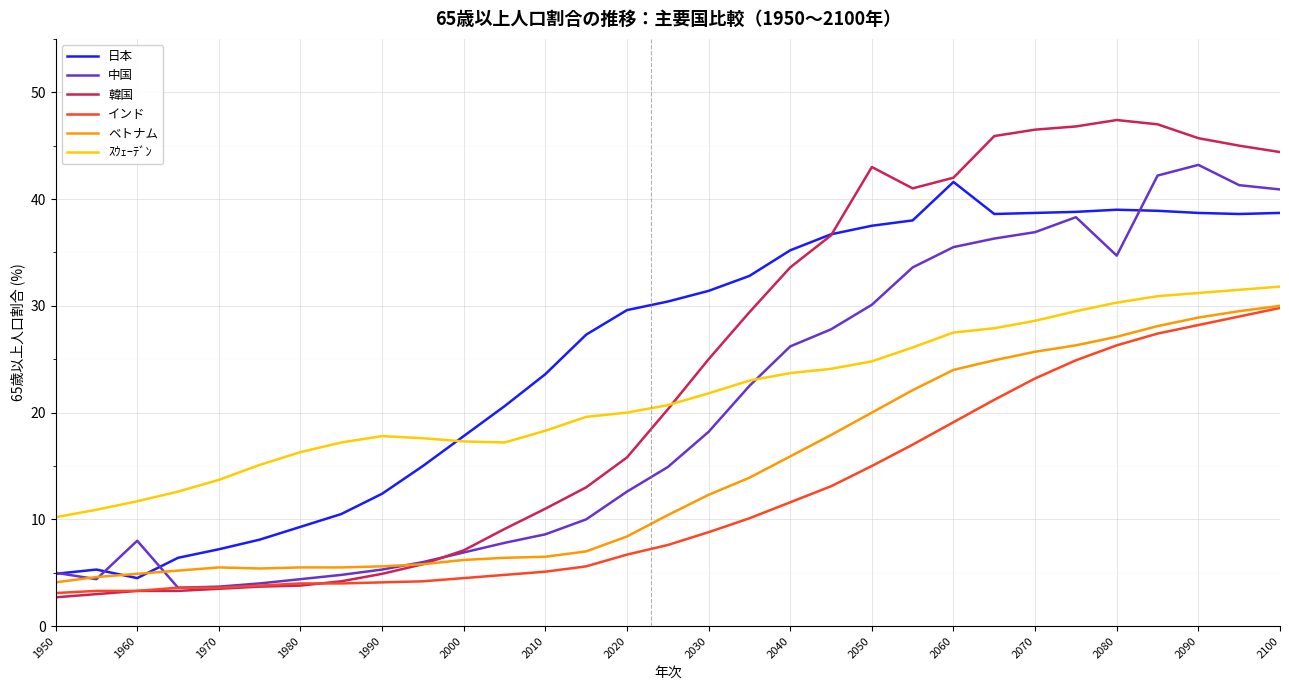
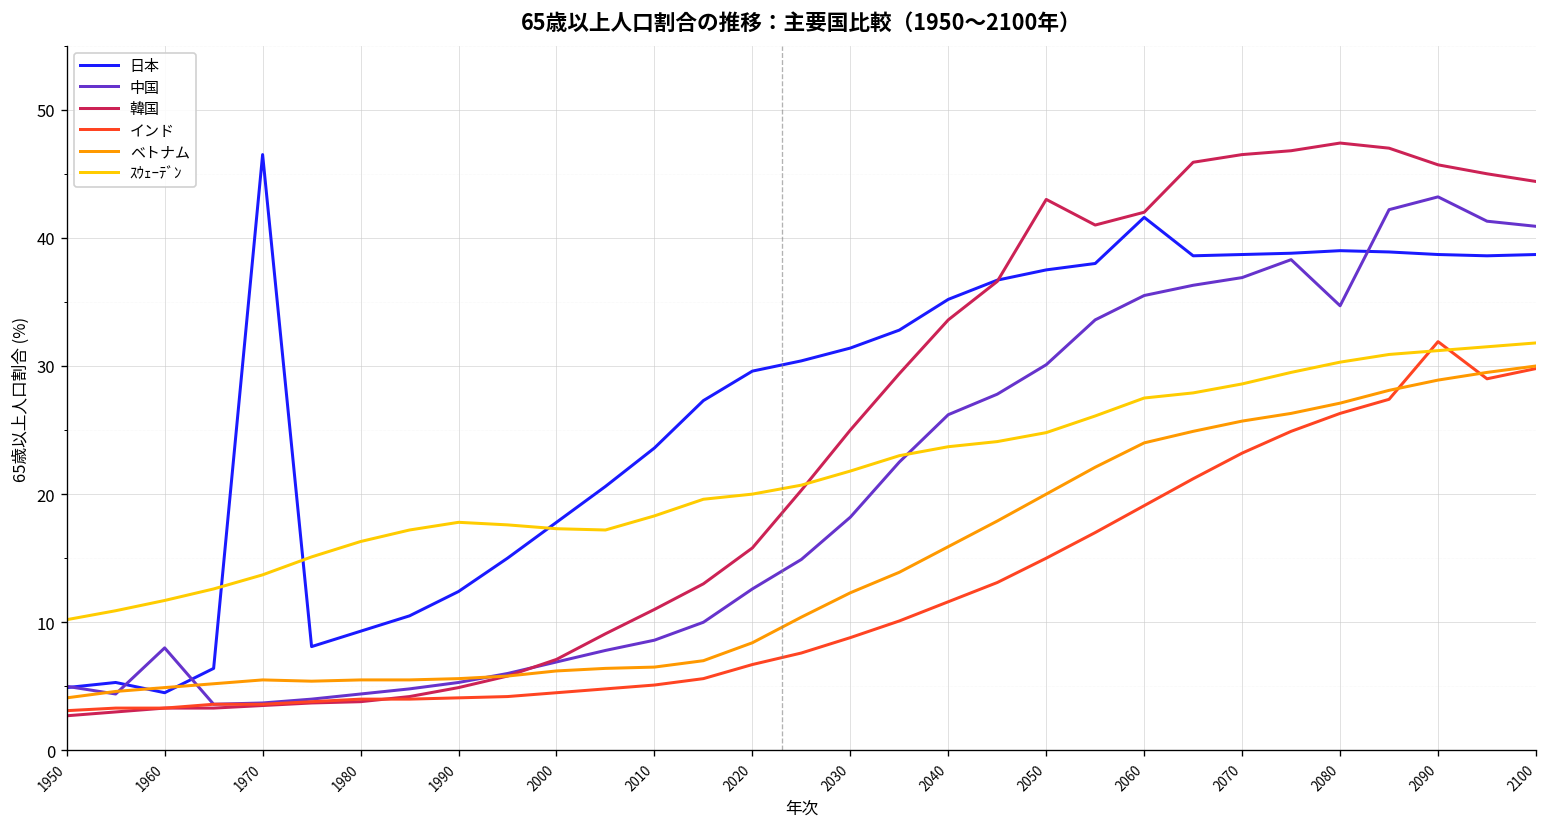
  {
    "日本": {
      "1960": 4.5,
-     "1970": 7.2,
+     "1970": 46.5,
      "1980": 9.3,
      "1990": 12.4,
      "2000": 17.8,
      "2010": 23.6,
      "2020": 29.6,
      "2030": 31.4,
      "2040": 35.2,
      "2050": 37.5,
      "2060": 41.6,
      "2070": 38.7,
      "2080": 39.0,
      "2090": 38.7,
      "2100": 38.7
    },
    "中国": {
      "1960": 8.0,
      "1980": 4.4,
      "1990": 5.3,
      "2010": 8.6,
      "2020": 12.6,
      "2030": 18.2,
      "2040": 26.2,
      "2050": 30.1,
      "2060": 35.5,
      "2070": 36.9,
      "2080": 34.7,
      "2090": 43.2,
      "2100": 40.9
    },
    "韓国": {
      "1950": 2.7,
      "1990": 4.9,
      "2010": 11.0,
      "2020": 15.8,
      "2030": 25.0,
      "2040": 33.6,
      "2050": 43.0,
      "2060": 42.0,
      "2070": 46.5,
      "2080": 47.4,
      "2090": 45.7,
      "2100": 44.4
    },
    "インド": {
      "1950": 3.1,
      "1990": 4.1,
      "2000": 4.5,
      "2010": 5.1,
      "2020": 6.7,
      "2030": 8.8,
      "2040": 11.6,
      "2050": 15.0,
      "2060": 19.1,
      "2070": 23.2,
      "2080": 26.3,
-     "2090": 28.2
+     "2090": 31.9
    }
  }
